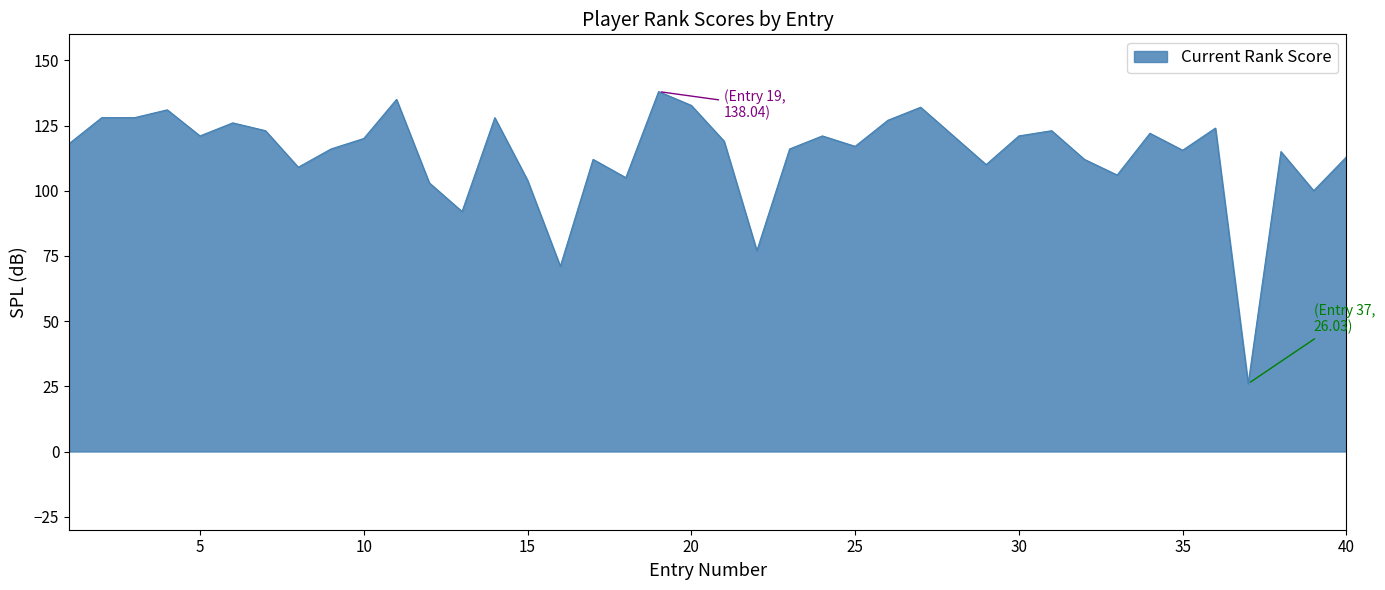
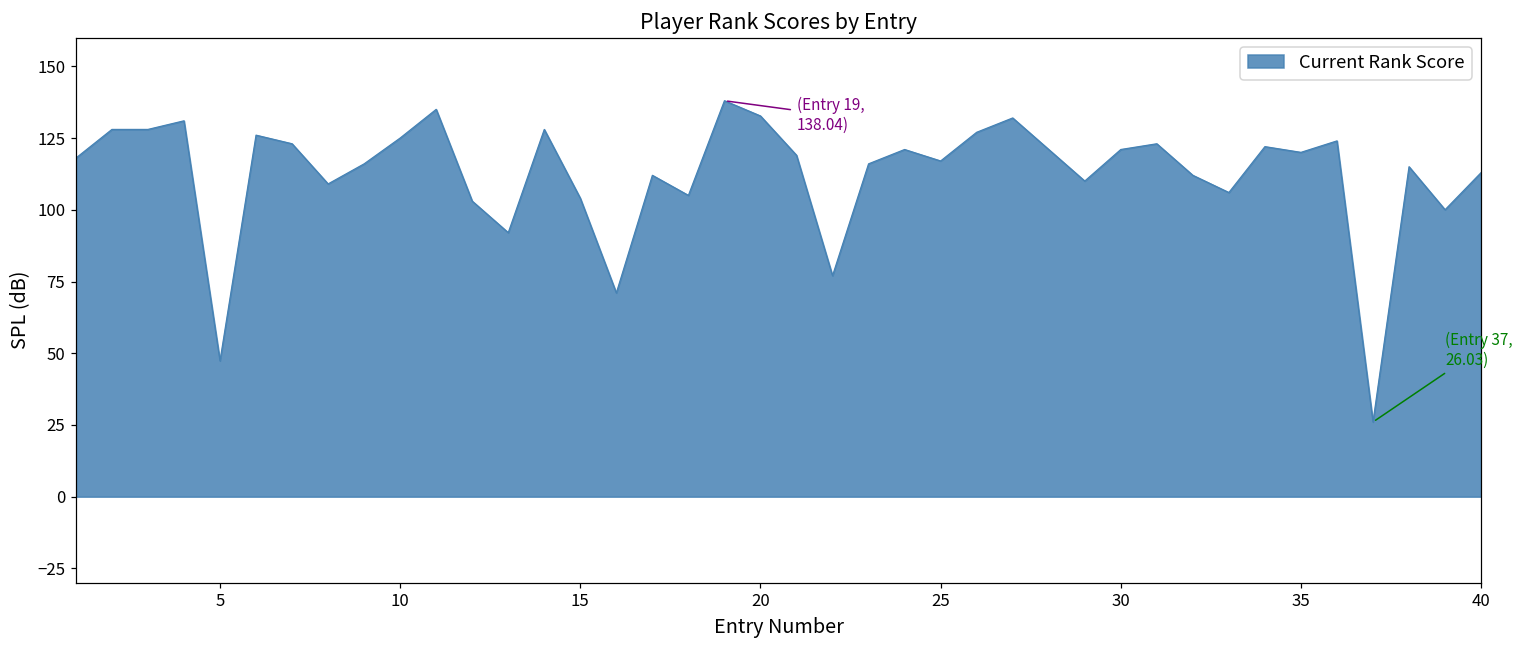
  {
-   "5": 121,
-   "10": 120,
+   "5": 47,
+   "10": 125,
    "15": 104,
    "25": 117,
    "30": 121,
-   "35": 116,
+   "35": 120,
    "40": 113
  }
